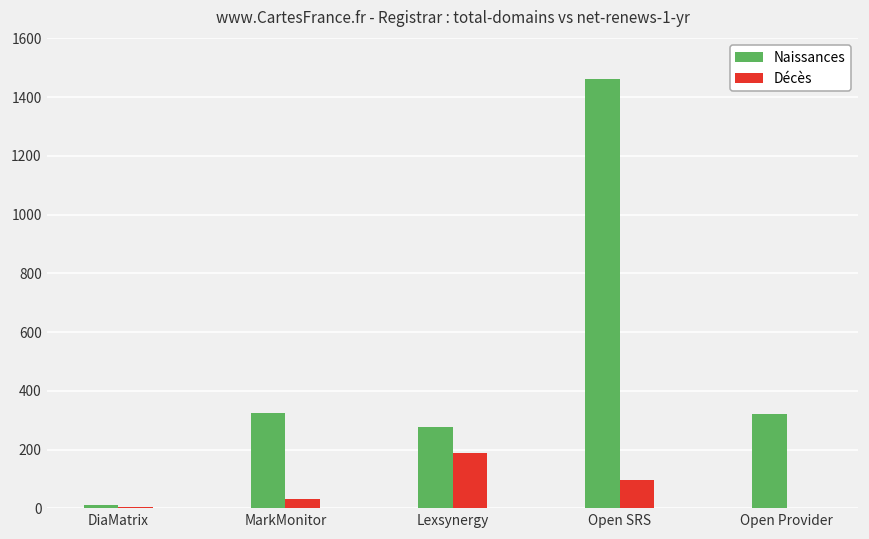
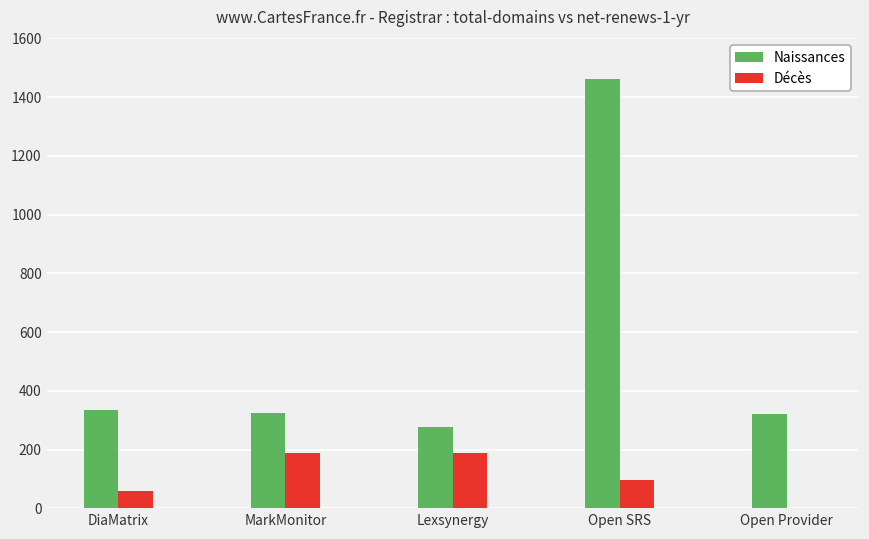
  {
    "Naissances": {
-     "DiaMatrix": 10,
+     "DiaMatrix": 340,
      "MarkMonitor": 330,
      "Lexsynergy": 280,
      "Open SRS": 1460,
      "Open Provider": 320
    },
    "Décès": {
-     "DiaMatrix": 0,
-     "MarkMonitor": 30,
+     "DiaMatrix": 60,
+     "MarkMonitor": 190,
      "Lexsynergy": 190,
      "Open SRS": 100
    }
  }
